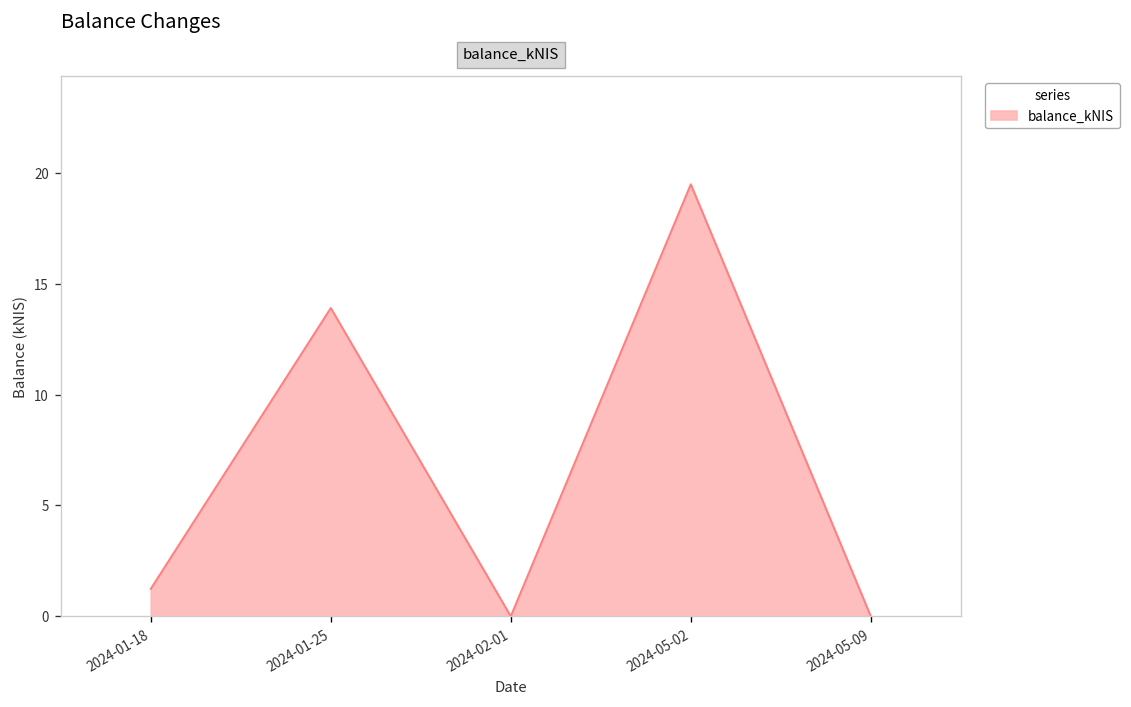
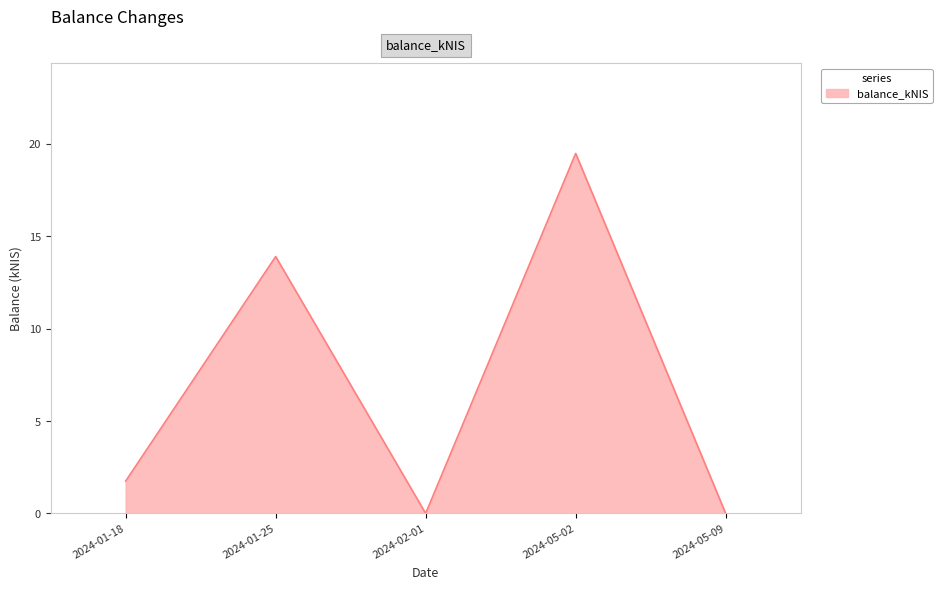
  {
-   "2024-01-18": 1.2,
+   "2024-01-18": 1.8,
    "2024-01-25": 13.9,
    "2024-02-01": 0.0,
    "2024-05-02": 19.5,
    "2024-05-09": 0.0
  }
